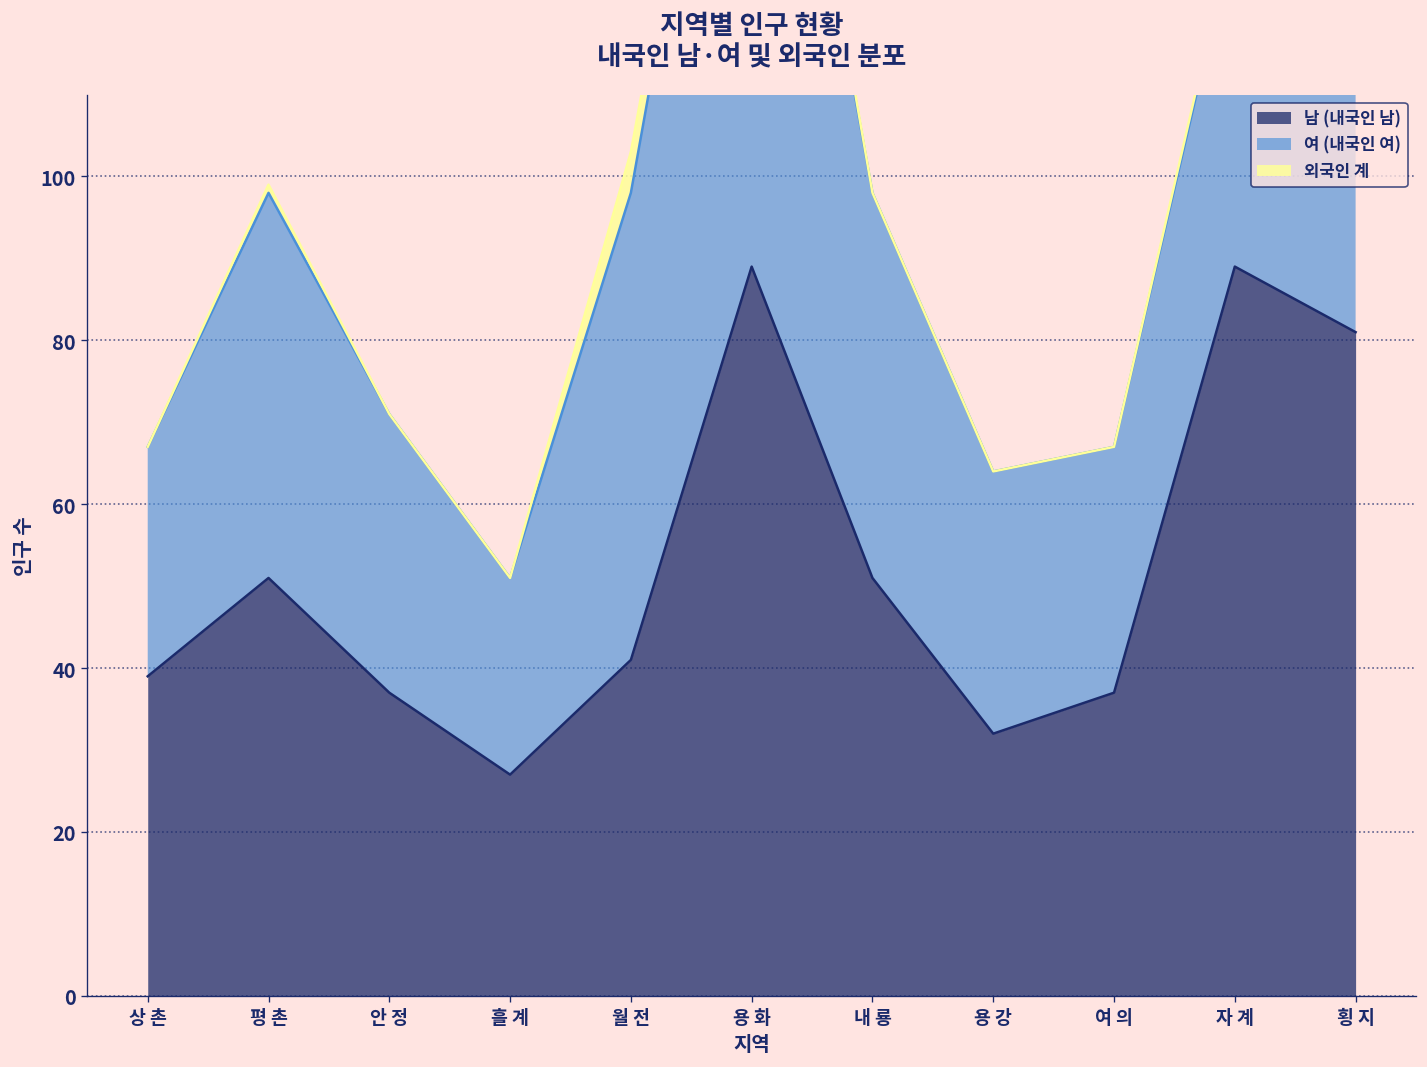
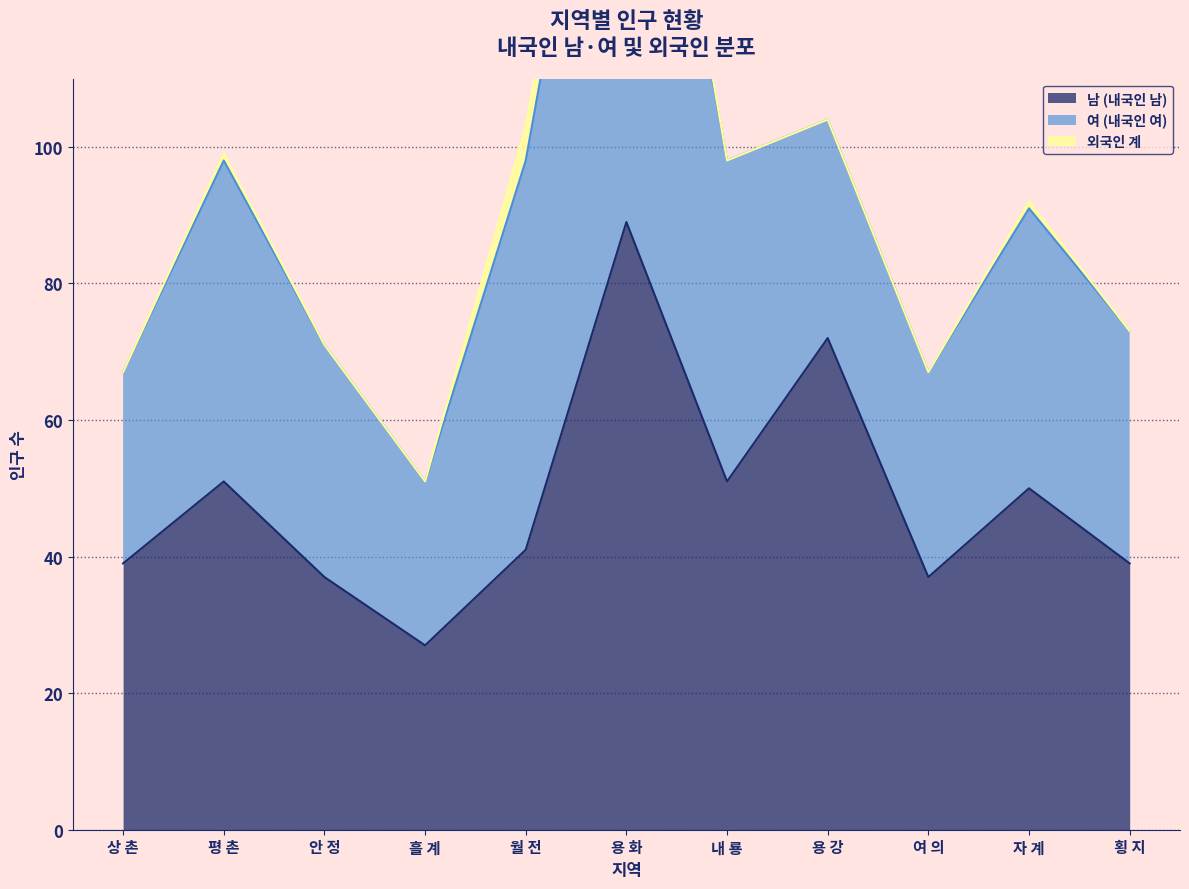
  {
    "남 (내국인 남)": {
      "상 촌": 39,
      "평 촌": 51,
      "안 정": 37,
      "흘 계": 27,
      "월 전": 41,
      "용 화": 89,
      "내 룡": 51,
-     "용 강": 32,
+     "용 강": 72,
      "여 의": 37,
-     "자 계": 89,
-     "횡 지": 81
+     "자 계": 50,
+     "횡 지": 39
    },
    "여 (내국인 여)": {
      "평 촌": 47,
      "월 전": 57
    },
    "외국인 계": {
      "평 촌": 1,
      "월 전": 5
    }
  }
